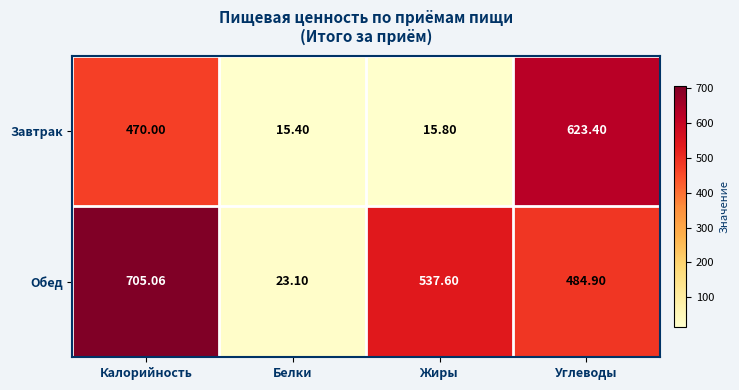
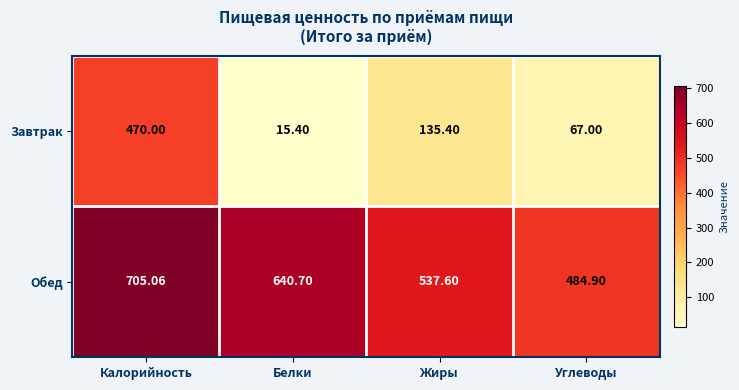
  {
    "Завтрак": {
      "Калорийность": 470.00,
      "Белки": 15.40,
-     "Жиры": 15.80,
-     "Углеводы": 623.40
+     "Жиры": 135.40,
+     "Углеводы": 67.00
    },
    "Обед": {
      "Калорийность": 705.06,
-     "Белки": 23.10,
+     "Белки": 640.70,
      "Жиры": 537.60,
      "Углеводы": 484.90
    }
  }
